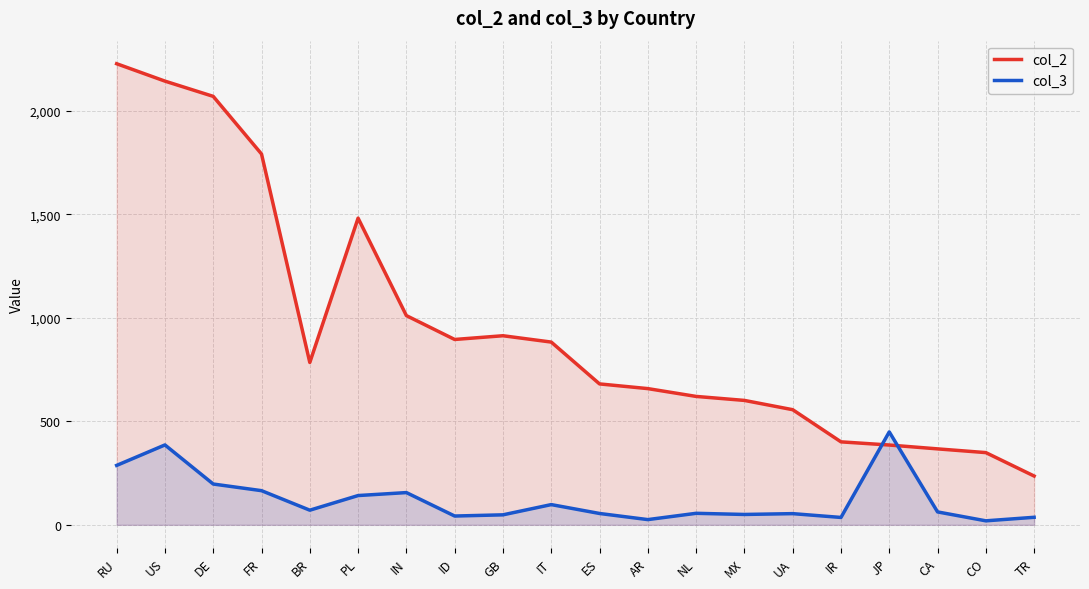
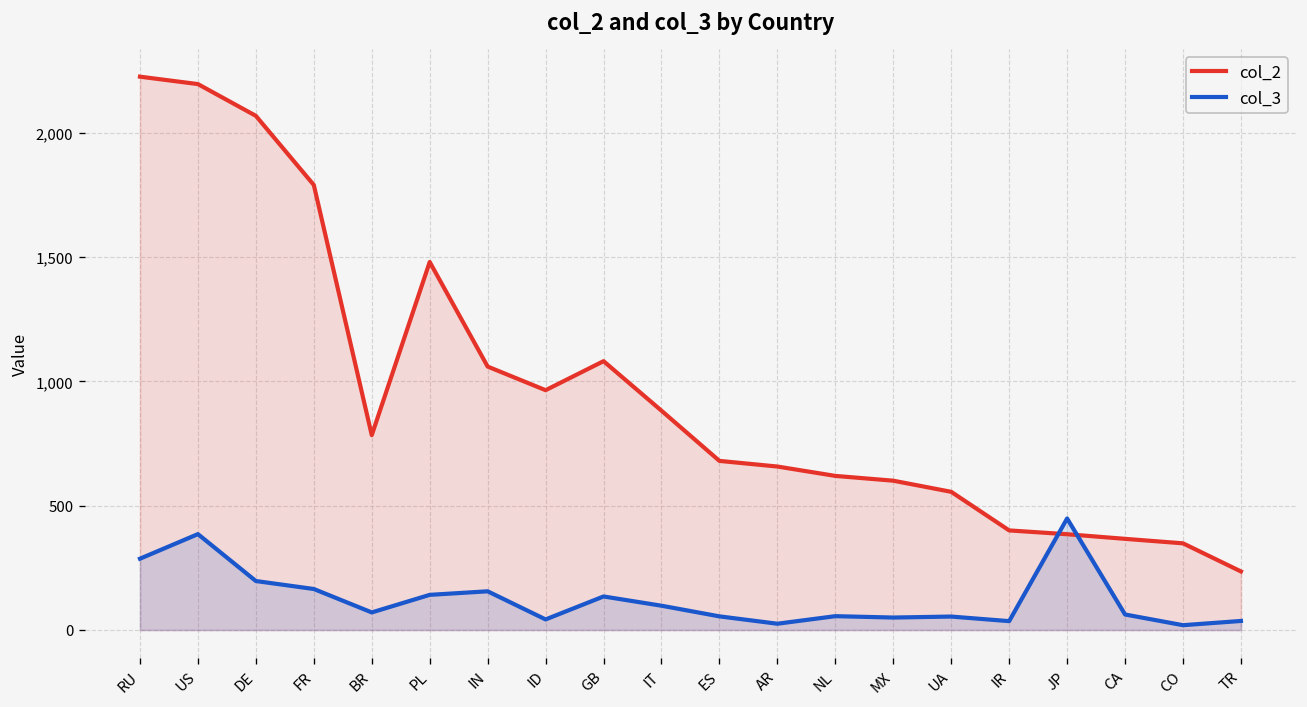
  {
    "col_2": {
      "RU": "2,230",
-     "US": "2,140",
+     "US": "2,200",
      "DE": "2,070",
      "FR": "1,790",
      "BR": "780",
      "PL": "1,480",
-     "IN": "1,010",
-     "ID": "890",
-     "GB": "910",
+     "IN": "1,060",
+     "ID": "960",
+     "GB": "1,080",
      "IT": "880",
      "ES": "680",
      "AR": "660",
      "NL": "620",
      "MX": "600",
      "UA": "560",
      "IR": "400",
      "JP": "390",
      "CA": "370",
      "CO": "350",
      "TR": "240"
    },
    "col_3": {
      "RU": "290",
      "US": "390",
      "DE": "200",
      "FR": "160",
      "BR": "70",
      "PL": "140",
      "IN": "160",
      "ID": "40",
-     "GB": "50",
+     "GB": "130",
      "IT": "100",
      "ES": "50",
      "AR": "30",
      "NL": "60",
      "MX": "50",
      "UA": "50",
      "IR": "40",
      "JP": "450",
      "CA": "60",
      "CO": "20",
      "TR": "40"
    }
  }
